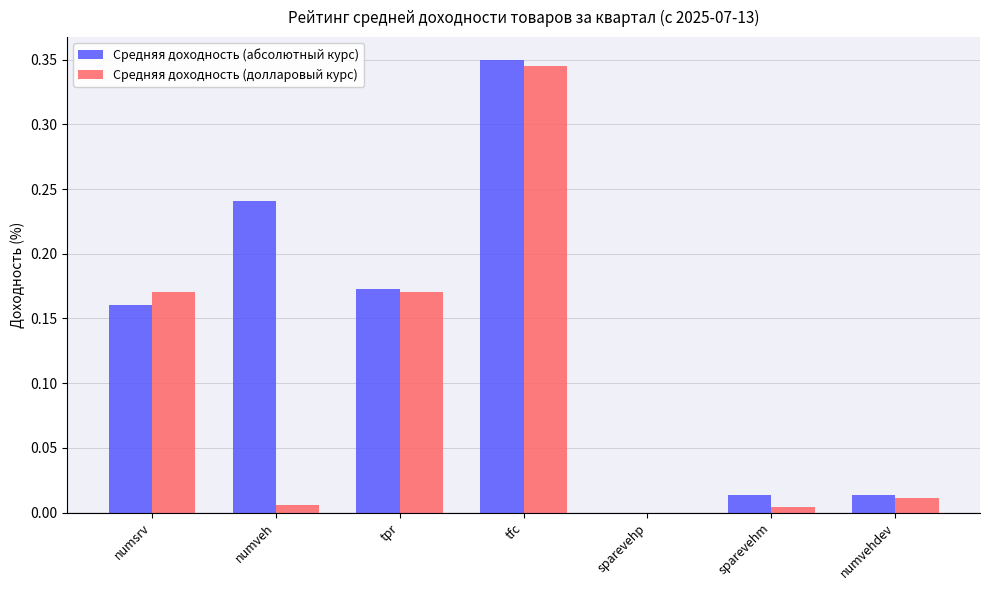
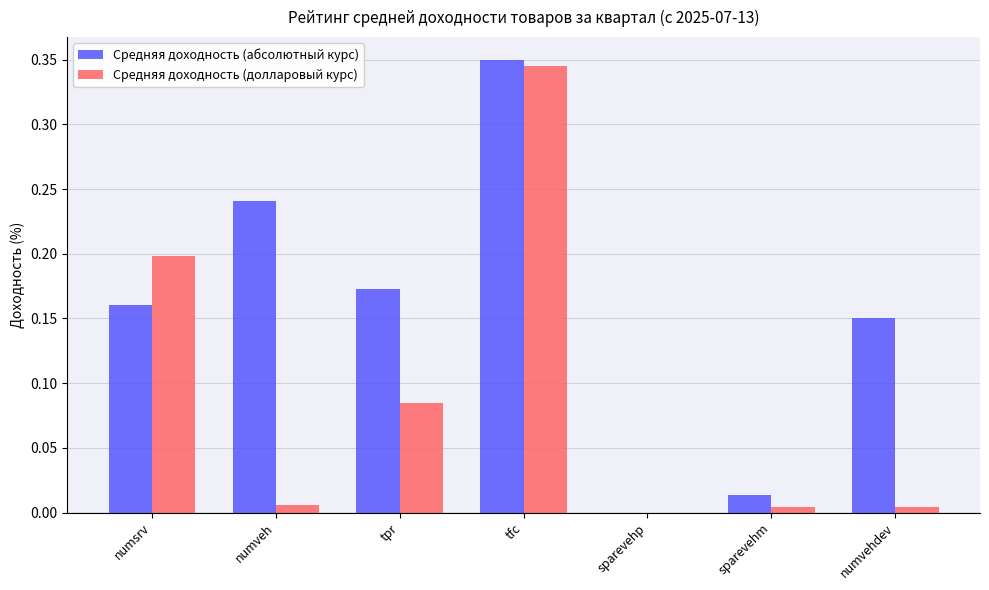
  {
    "Средняя доходность (абсолютный курс)": {
      "numsrv": 0.161,
      "numveh": 0.241,
      "tpr": 0.172,
      "tfc": 0.350,
      "sparevehp": 0.000,
      "sparevehm": 0.013,
-     "numvehdev": 0.013
+     "numvehdev": 0.150
    },
    "Средняя доходность (долларовый курс)": {
-     "numsrv": 0.170,
+     "numsrv": 0.198,
      "numveh": 0.006,
-     "tpr": 0.170,
+     "tpr": 0.085,
      "tfc": 0.345,
      "sparevehp": 0.000,
      "sparevehm": 0.005,
-     "numvehdev": 0.011
+     "numvehdev": 0.004
    }
  }
